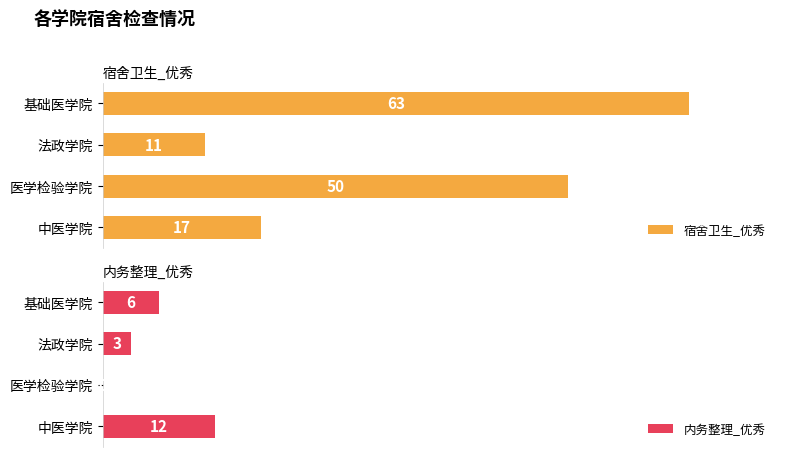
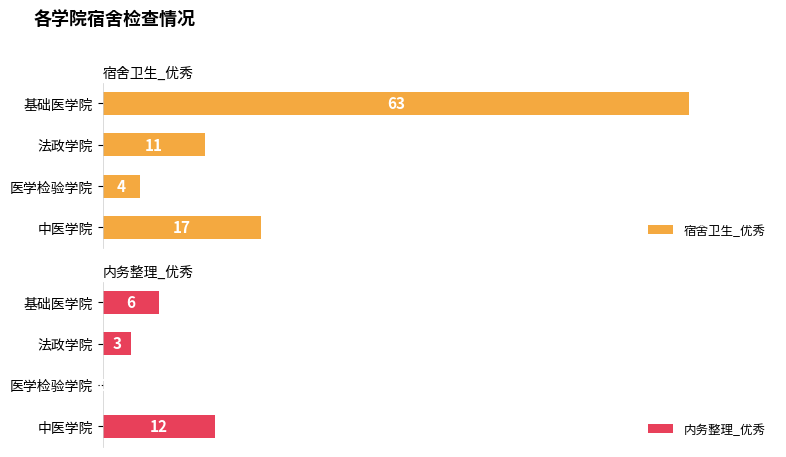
  {
    "宿舍卫生_优秀": {
      "基础医学院": 63,
      "法政学院": 11,
-     "医学检验学院": 50,
+     "医学检验学院": 4,
      "中医学院": 17
    },
    "内务整理_优秀": {
      "基础医学院": 6,
      "法政学院": 3,
      "中医学院": 12
    }
  }
